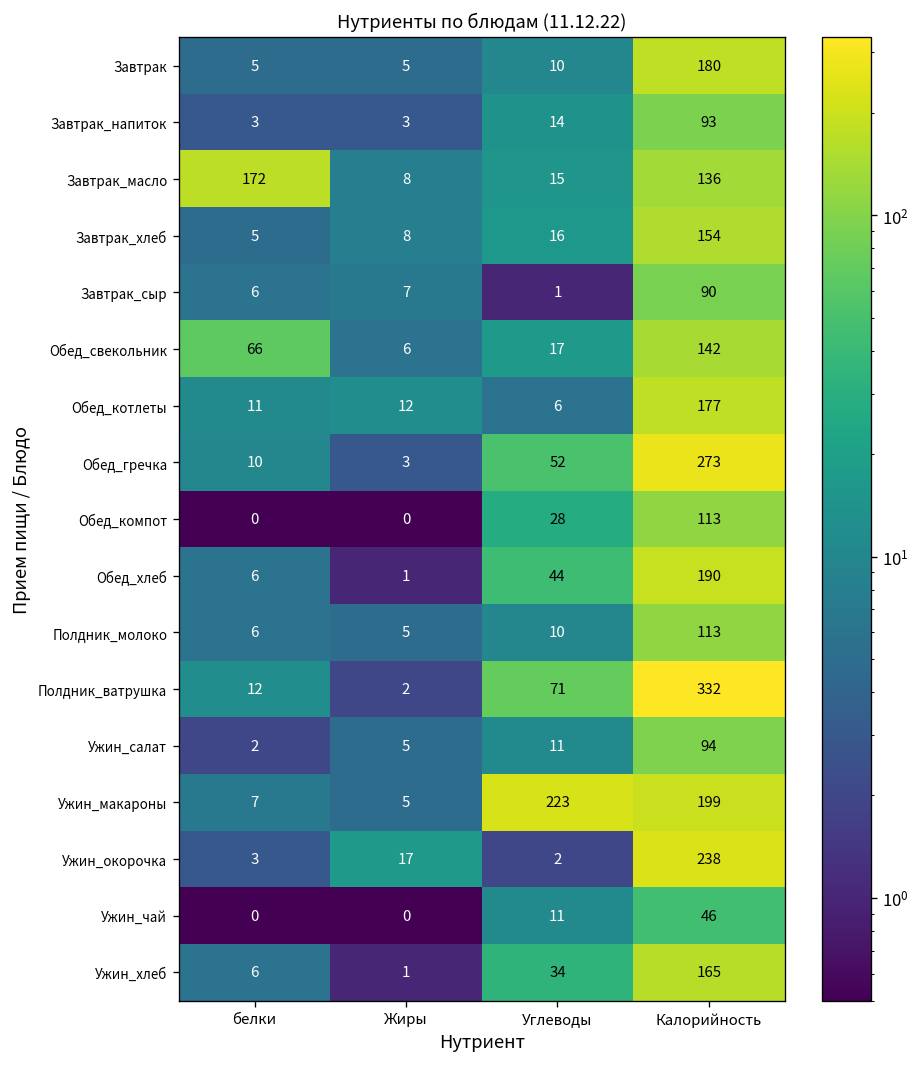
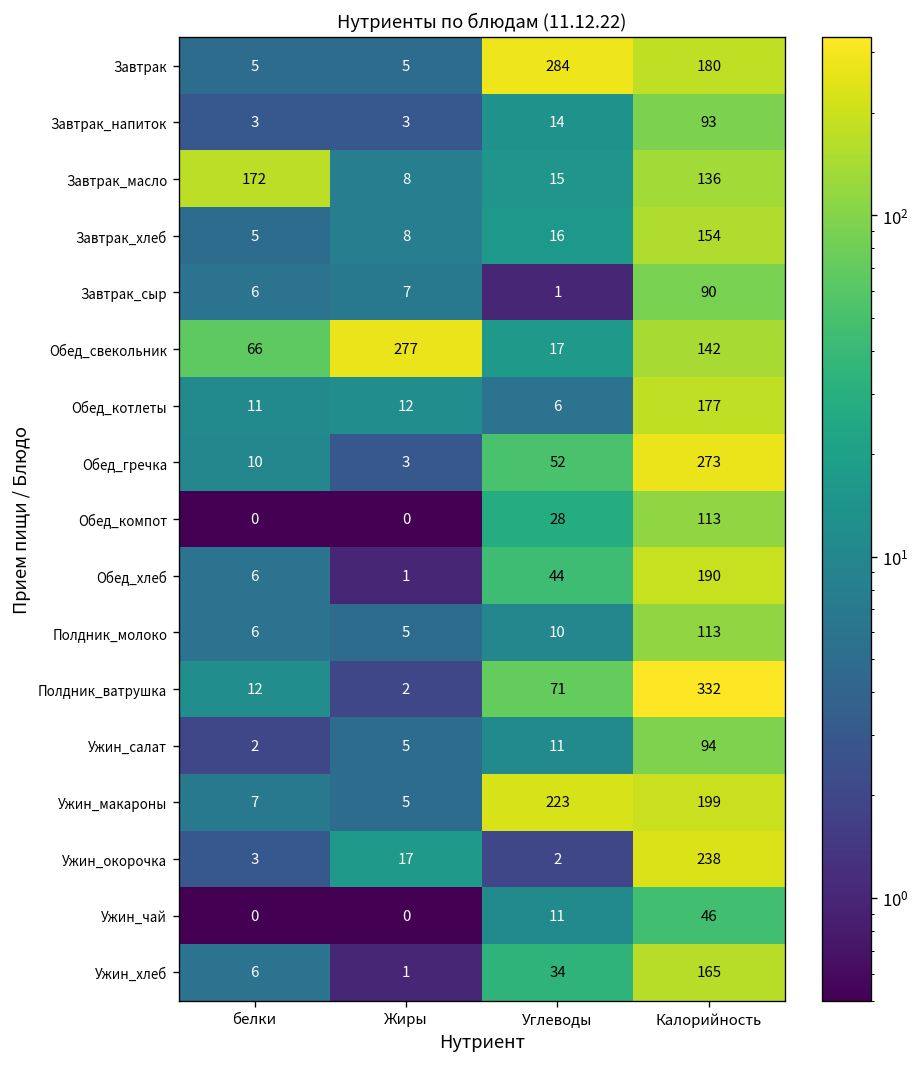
  {
    "Завтрак": {
      "белки": 5,
      "Жиры": 5,
-     "Углеводы": 10,
+     "Углеводы": 284,
      "Калорийность": 180
    },
    "Завтрак_напиток": {
      "белки": 3,
      "Жиры": 3,
      "Углеводы": 14,
      "Калорийность": 93
    },
    "Завтрак_масло": {
      "белки": 172,
      "Жиры": 8,
      "Углеводы": 15,
      "Калорийность": 136
    },
    "Завтрак_хлеб": {
      "белки": 5,
      "Жиры": 8,
      "Углеводы": 16,
      "Калорийность": 154
    },
    "Завтрак_сыр": {
      "белки": 6,
      "Жиры": 7,
      "Углеводы": 1,
      "Калорийность": 90
    },
    "Обед_свекольник": {
      "белки": 66,
-     "Жиры": 6,
+     "Жиры": 277,
      "Углеводы": 17,
      "Калорийность": 142
    },
    "Обед_котлеты": {
      "белки": 11,
      "Жиры": 12,
      "Углеводы": 6,
      "Калорийность": 177
    },
    "Обед_гречка": {
      "белки": 10,
      "Жиры": 3,
      "Углеводы": 52,
      "Калорийность": 273
    },
    "Обед_компот": {
      "белки": 0,
      "Жиры": 0,
      "Углеводы": 28,
      "Калорийность": 113
    },
    "Обед_хлеб": {
      "белки": 6,
      "Жиры": 1,
      "Углеводы": 44,
      "Калорийность": 190
    },
    "Полдник_молоко": {
      "белки": 6,
      "Жиры": 5,
      "Углеводы": 10,
      "Калорийность": 113
    },
    "Полдник_ватрушка": {
      "белки": 12,
      "Жиры": 2,
      "Углеводы": 71,
      "Калорийность": 332
    },
    "Ужин_салат": {
      "белки": 2,
      "Жиры": 5,
      "Углеводы": 11,
      "Калорийность": 94
    },
    "Ужин_макароны": {
      "белки": 7,
      "Жиры": 5,
      "Углеводы": 223,
      "Калорийность": 199
    },
    "Ужин_окорочка": {
      "белки": 3,
      "Жиры": 17,
      "Углеводы": 2,
      "Калорийность": 238
    },
    "Ужин_чай": {
      "белки": 0,
      "Жиры": 0,
      "Углеводы": 11,
      "Калорийность": 46
    },
    "Ужин_хлеб": {
      "белки": 6,
      "Жиры": 1,
      "Углеводы": 34,
      "Калорийность": 165
    }
  }
